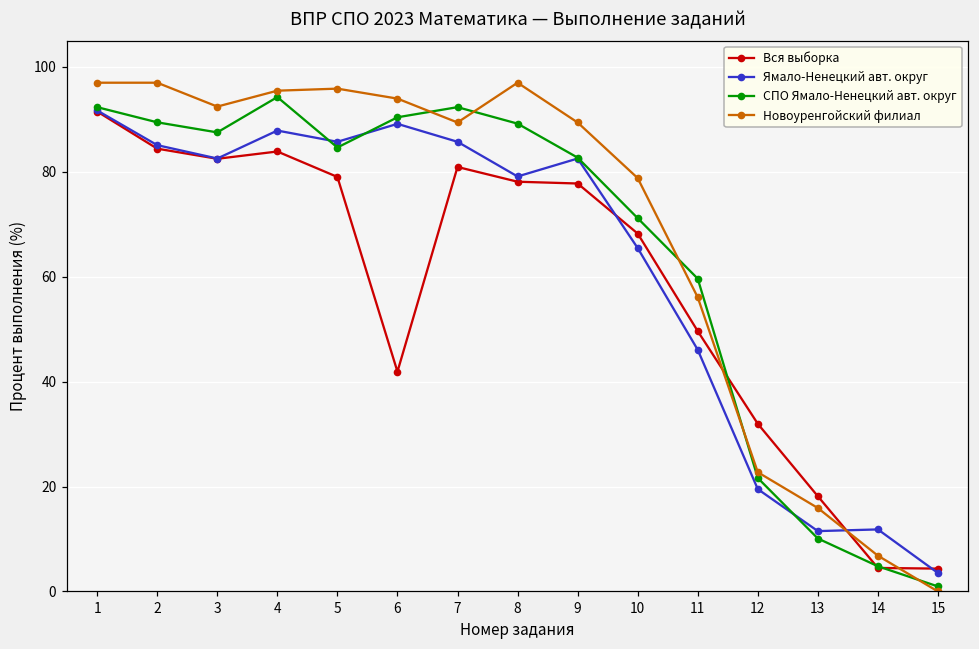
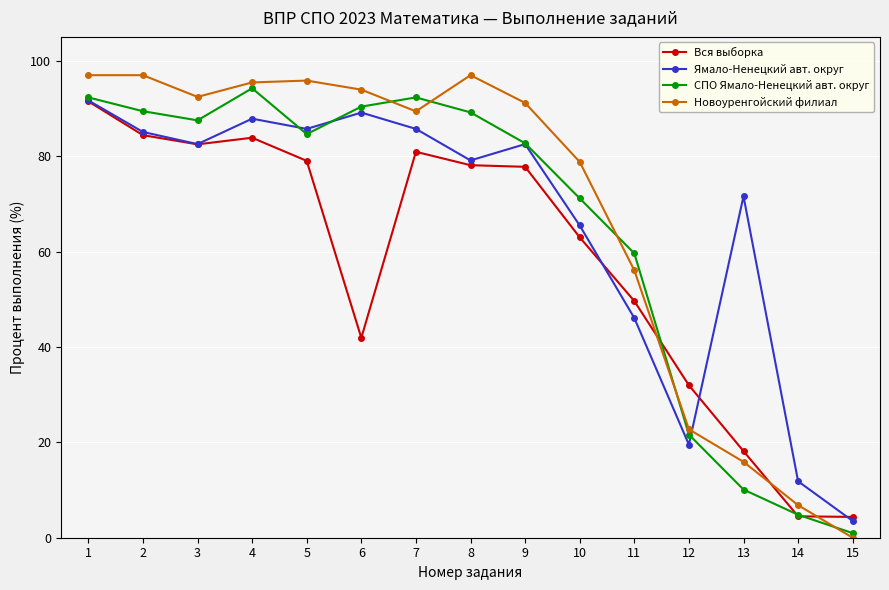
  {
    "Вся выборка": {
      "2": 84,
      "4": 84,
      "5": 79,
      "6": 42,
      "7": 81,
      "8": 78,
      "9": 78,
-     "10": 68,
+     "10": 63,
      "11": 50,
      "12": 32,
      "13": 18,
      "15": 4
    },
    "Ямало-Ненецкий авт. округ": {
      "2": 85,
      "4": 88,
      "5": 86,
      "6": 89,
      "7": 86,
      "8": 79,
      "10": 65,
      "11": 46,
      "12": 20,
-     "13": 12,
+     "13": 72,
      "14": 12,
      "15": 4
    },
    "СПО Ямало-Ненецкий авт. округ": {
      "1": 92,
      "2": 89,
      "3": 88,
      "4": 94,
      "5": 85,
      "6": 90,
      "7": 92,
      "8": 89,
      "10": 71,
      "11": 60,
      "12": 22,
      "13": 10,
      "15": 1
    },
    "Новоуренгойский филиал": {
      "1": 97,
      "2": 97,
      "3": 92,
      "4": 95,
      "5": 96,
      "6": 94,
      "7": 89,
      "8": 97,
-     "9": 89,
+     "9": 91,
      "10": 79,
      "11": 56,
      "12": 23,
      "13": 16,
      "14": 7,
      "15": 0
    }
  }
